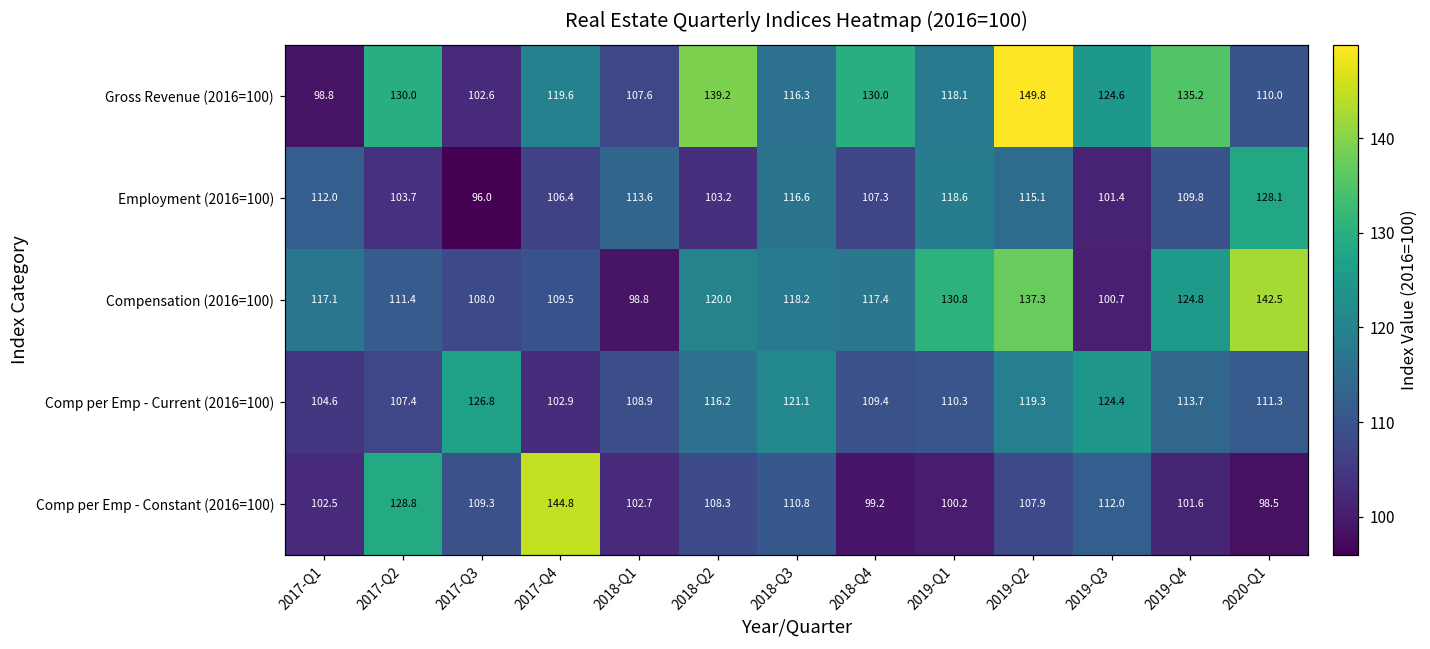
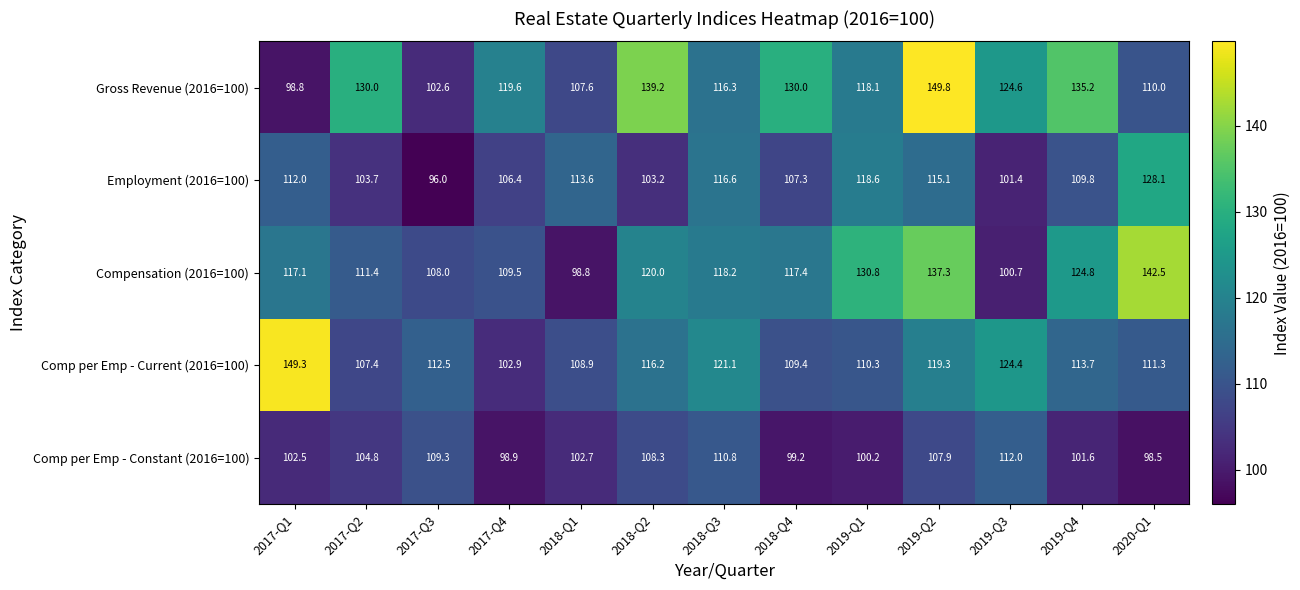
  {
    "Gross Revenue (2016=100)": {
      "2017-Q1": 98.8,
      "2017-Q2": 130.0,
      "2017-Q3": 102.6,
      "2017-Q4": 119.6,
      "2018-Q1": 107.6,
      "2018-Q2": 139.2,
      "2018-Q3": 116.3,
      "2018-Q4": 130.0,
      "2019-Q1": 118.1,
      "2019-Q2": 149.8,
      "2019-Q3": 124.6,
      "2019-Q4": 135.2,
      "2020-Q1": 110.0
    },
    "Employment (2016=100)": {
      "2017-Q1": 112.0,
      "2017-Q2": 103.7,
      "2017-Q3": 96.0,
      "2017-Q4": 106.4,
      "2018-Q1": 113.6,
      "2018-Q2": 103.2,
      "2018-Q3": 116.6,
      "2018-Q4": 107.3,
      "2019-Q1": 118.6,
      "2019-Q2": 115.1,
      "2019-Q3": 101.4,
      "2019-Q4": 109.8,
      "2020-Q1": 128.1
    },
    "Compensation (2016=100)": {
      "2017-Q1": 117.1,
      "2017-Q2": 111.4,
      "2017-Q3": 108.0,
      "2017-Q4": 109.5,
      "2018-Q1": 98.8,
      "2018-Q2": 120.0,
      "2018-Q3": 118.2,
      "2018-Q4": 117.4,
      "2019-Q1": 130.8,
      "2019-Q2": 137.3,
      "2019-Q3": 100.7,
      "2019-Q4": 124.8,
      "2020-Q1": 142.5
    },
    "Comp per Emp - Current (2016=100)": {
-     "2017-Q1": 104.6,
+     "2017-Q1": 149.3,
      "2017-Q2": 107.4,
-     "2017-Q3": 126.8,
+     "2017-Q3": 112.5,
      "2017-Q4": 102.9,
      "2018-Q1": 108.9,
      "2018-Q2": 116.2,
      "2018-Q3": 121.1,
      "2018-Q4": 109.4,
      "2019-Q1": 110.3,
      "2019-Q2": 119.3,
      "2019-Q3": 124.4,
      "2019-Q4": 113.7,
      "2020-Q1": 111.3
    },
    "Comp per Emp - Constant (2016=100)": {
      "2017-Q1": 102.5,
-     "2017-Q2": 128.8,
+     "2017-Q2": 104.8,
      "2017-Q3": 109.3,
-     "2017-Q4": 144.8,
+     "2017-Q4": 98.9,
      "2018-Q1": 102.7,
      "2018-Q2": 108.3,
      "2018-Q3": 110.8,
      "2018-Q4": 99.2,
      "2019-Q1": 100.2,
      "2019-Q2": 107.9,
      "2019-Q3": 112.0,
      "2019-Q4": 101.6,
      "2020-Q1": 98.5
    }
  }
